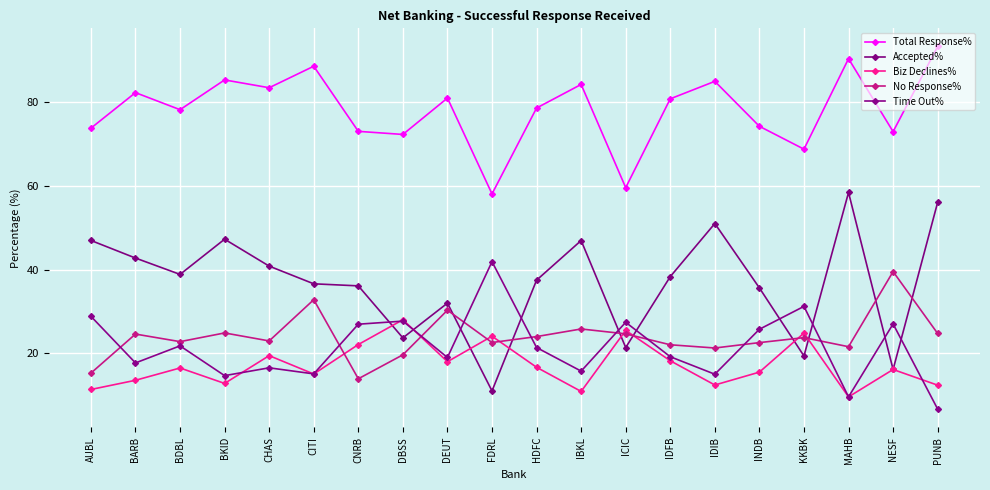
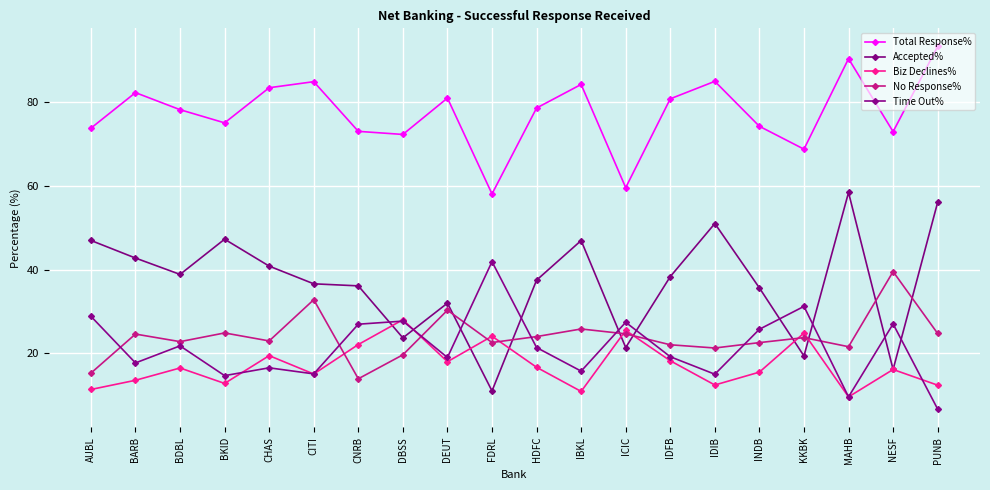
  {
    "Total Response%": {
      "AUBL": 74,
      "BARB": 82,
      "BDBL": 78,
-     "BKID": 85,
+     "BKID": 75,
      "CHAS": 83,
-     "CITI": 89,
+     "CITI": 85,
      "CNRB": 73,
      "DBSS": 72,
      "DEUT": 81,
      "FDRL": 58,
      "HDFC": 79,
      "IBKL": 84,
      "ICIC": 60,
      "IDFB": 81,
      "IDIB": 85,
      "INDB": 74,
      "KKBK": 69,
      "MAHB": 90,
      "NESF": 73
    }
  }
